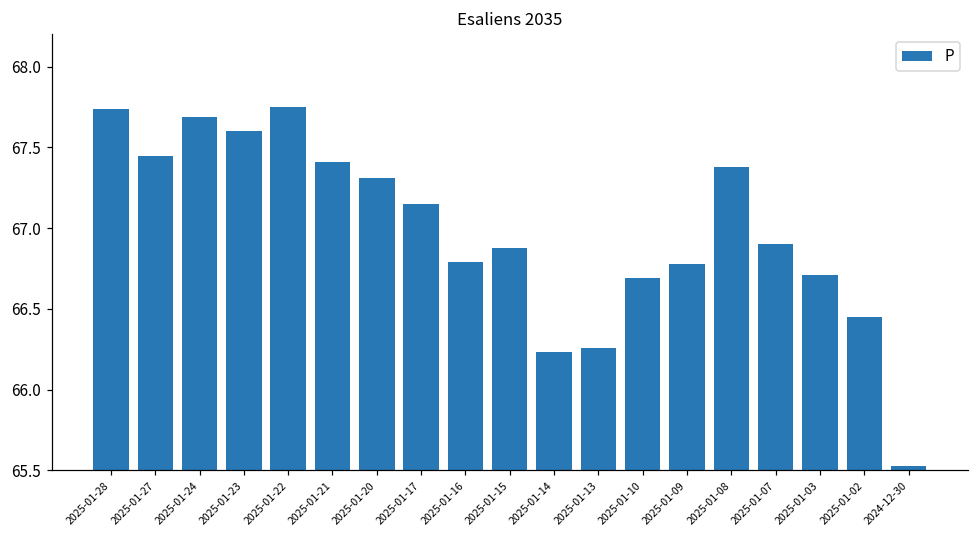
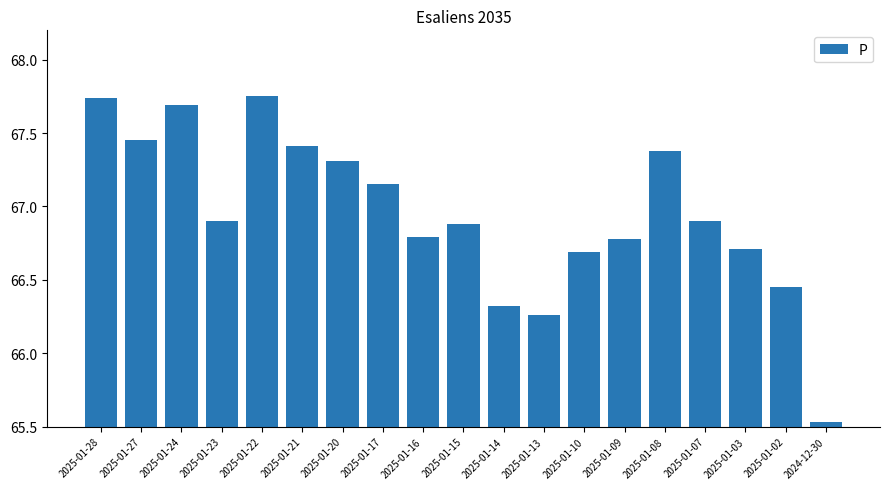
  {
    "2025-01-28": 67.74,
    "2025-01-27": 67.45,
    "2025-01-24": 67.69,
-   "2025-01-23": 67.6,
+   "2025-01-23": 66.9,
    "2025-01-22": 67.75,
    "2025-01-21": 67.41,
    "2025-01-20": 67.31,
    "2025-01-17": 67.15,
    "2025-01-16": 66.79,
    "2025-01-15": 66.88,
-   "2025-01-14": 66.23,
+   "2025-01-14": 66.32,
    "2025-01-13": 66.26,
    "2025-01-10": 66.69,
    "2025-01-09": 66.78,
    "2025-01-08": 67.38,
    "2025-01-07": 66.90,
    "2025-01-03": 66.71,
    "2025-01-02": 66.45,
    "2024-12-30": 65.53
  }
